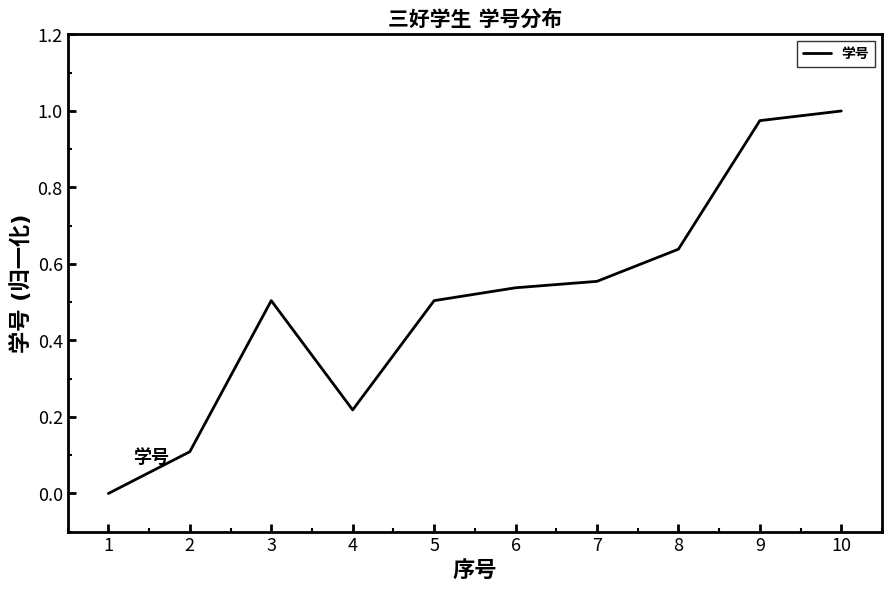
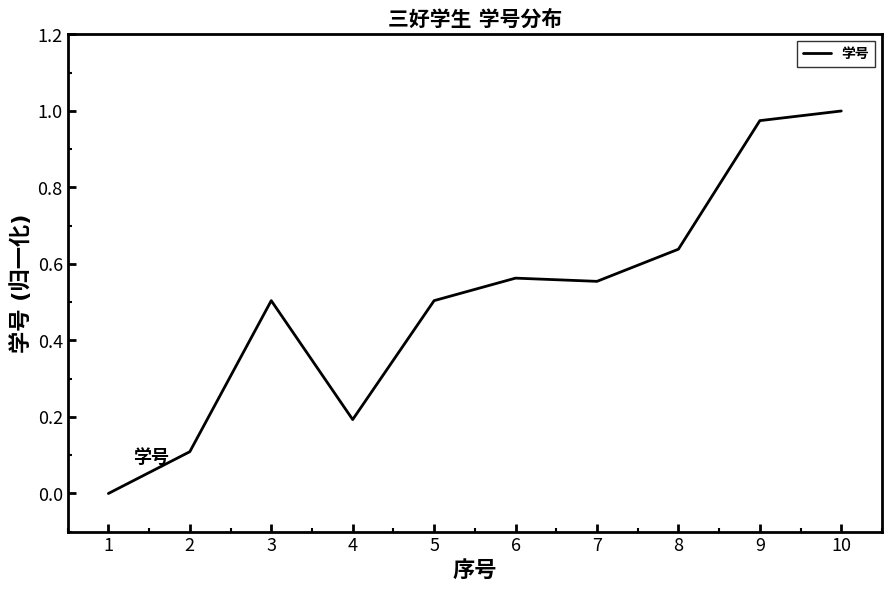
  {
    "1": 0.00,
    "2": 0.11,
    "3": 0.50,
-   "4": 0.22,
+   "4": 0.19,
    "5": 0.50,
-   "6": 0.54,
+   "6": 0.56,
    "7": 0.55,
    "8": 0.64,
    "9": 0.97,
    "10": 1.00
  }
